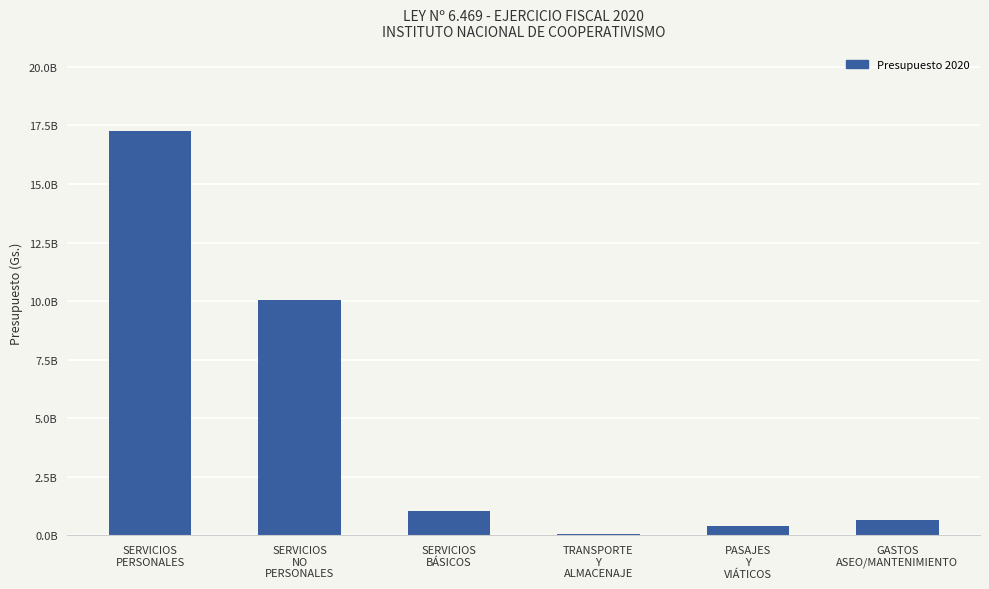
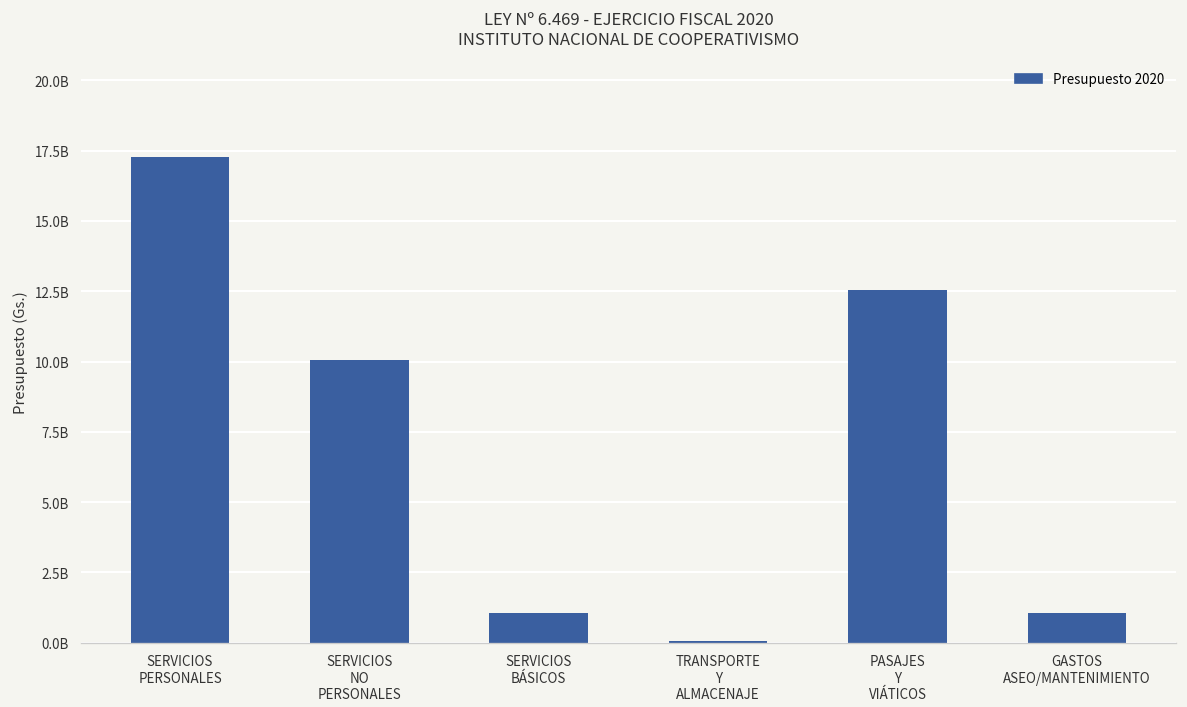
  {
    "SERVICIOS PERSONALES": 17300000000,
    "SERVICIOS NO PERSONALES": 10000000000,
    "SERVICIOS BÁSICOS": 1100000000,
-   "PASAJES Y VIÁTICOS": 400000000,
-   "GASTOS ASEO/MANTENIMIENTO": 600000000
+   "PASAJES Y VIÁTICOS": 12600000000,
+   "GASTOS ASEO/MANTENIMIENTO": 1000000000
  }
